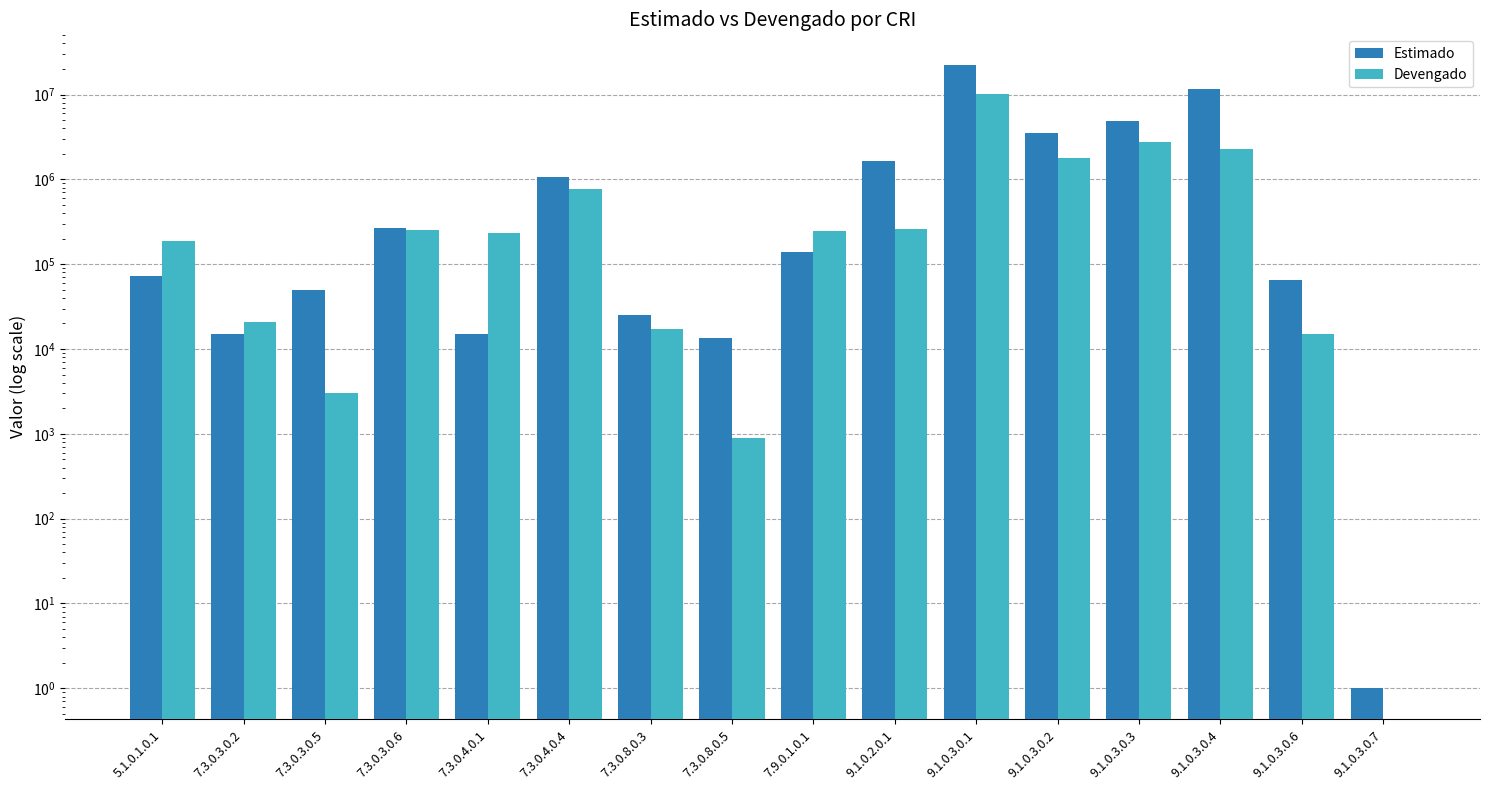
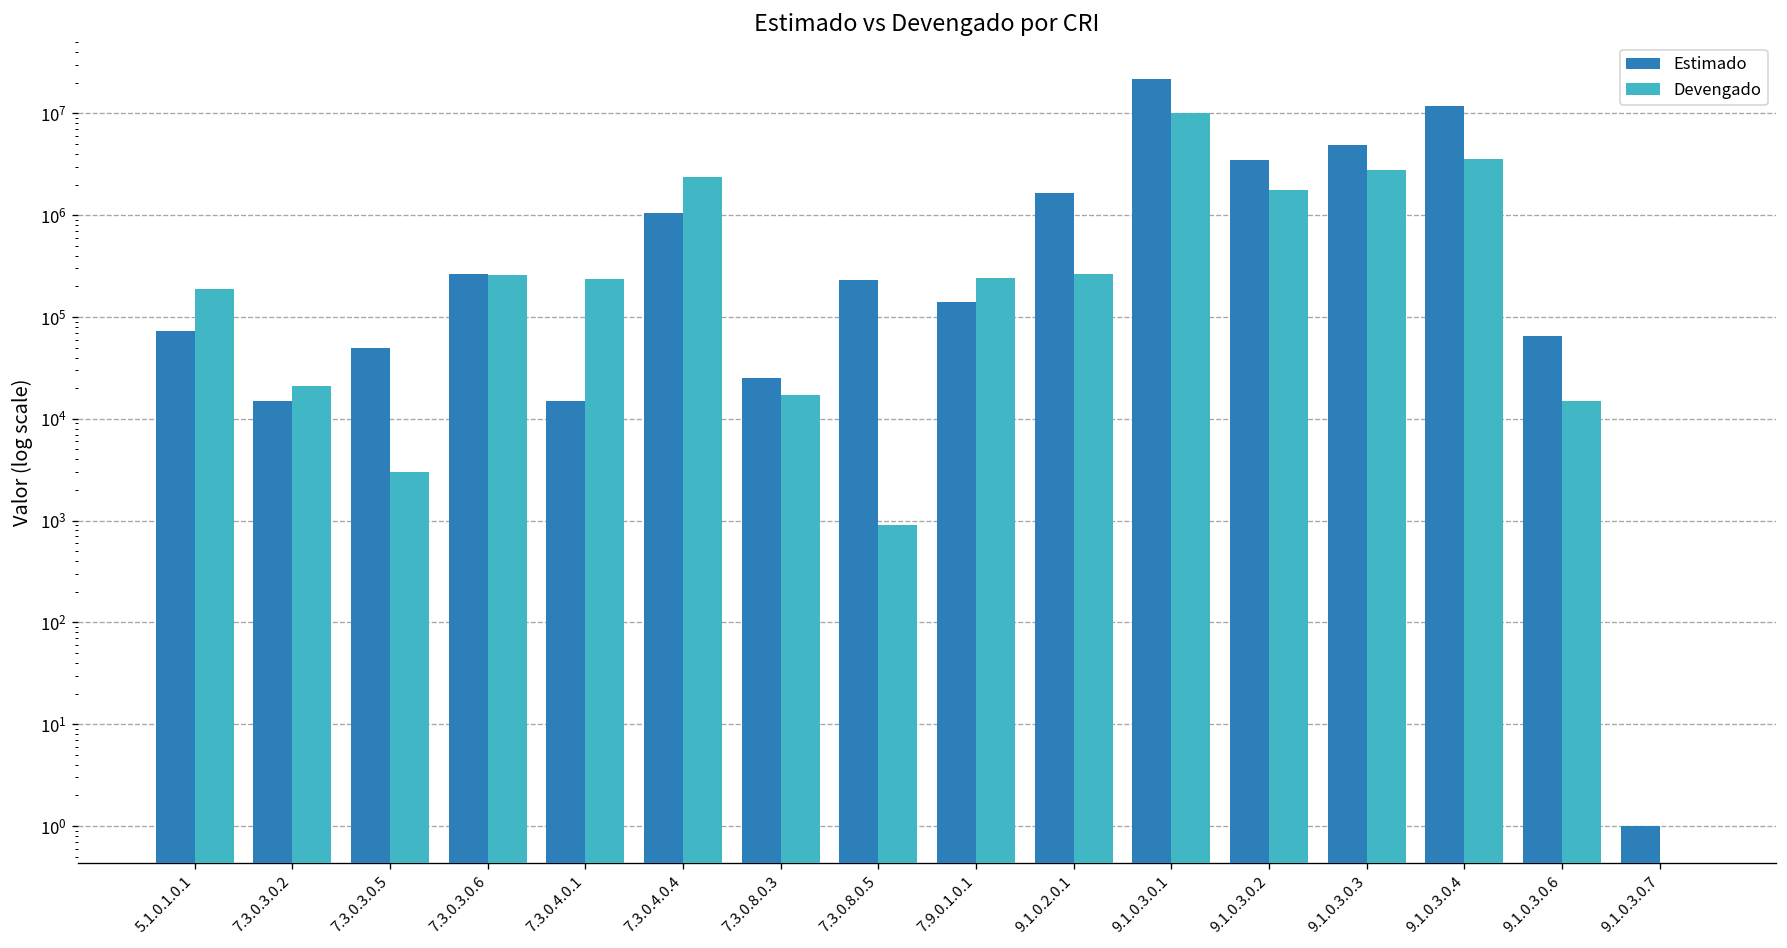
  {
    "Estimado": {
      "5.1.0.1.0.1": 70000,
      "7.3.0.3.0.2": 15000,
      "7.3.0.3.0.5": 50000,
      "7.3.0.3.0.6": 270000,
      "7.3.0.4.0.1": 15000,
      "7.3.0.4.0.4": 1100000,
      "7.3.0.8.0.3": 25000,
-     "7.3.0.8.0.5": 13000,
+     "7.3.0.8.0.5": 230000,
      "7.9.0.1.0.1": 140000,
      "9.1.0.2.0.1": 1700000,
      "9.1.0.3.0.1": 22000000,
      "9.1.0.3.0.2": 3500000,
      "9.1.0.3.0.3": 5000000,
      "9.1.0.3.0.4": 12000000,
      "9.1.0.3.0.6": 70000,
      "9.1.0.3.0.7": 1
    },
    "Devengado": {
      "5.1.0.1.0.1": 190000,
      "7.3.0.3.0.2": 21000,
      "7.3.0.3.0.5": 3000,
      "7.3.0.3.0.6": 260000,
      "7.3.0.4.0.1": 230000,
-     "7.3.0.4.0.4": 800000,
+     "7.3.0.4.0.4": 2400000,
      "7.3.0.8.0.3": 17000,
      "7.3.0.8.0.5": 900,
      "7.9.0.1.0.1": 240000,
      "9.1.0.2.0.1": 260000,
      "9.1.0.3.0.1": 10000000,
      "9.1.0.3.0.2": 1800000,
      "9.1.0.3.0.3": 2800000,
-     "9.1.0.3.0.4": 2300000,
+     "9.1.0.3.0.4": 3600000,
      "9.1.0.3.0.6": 15000
    }
  }
